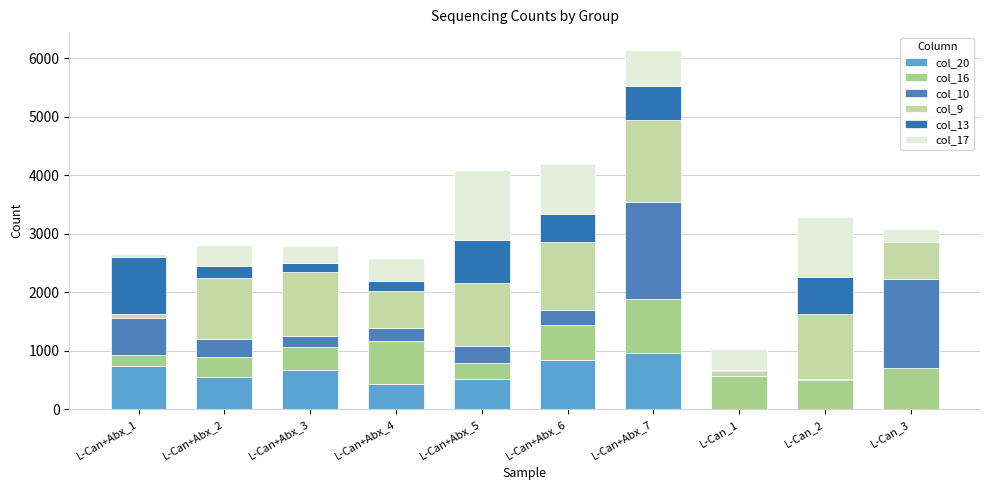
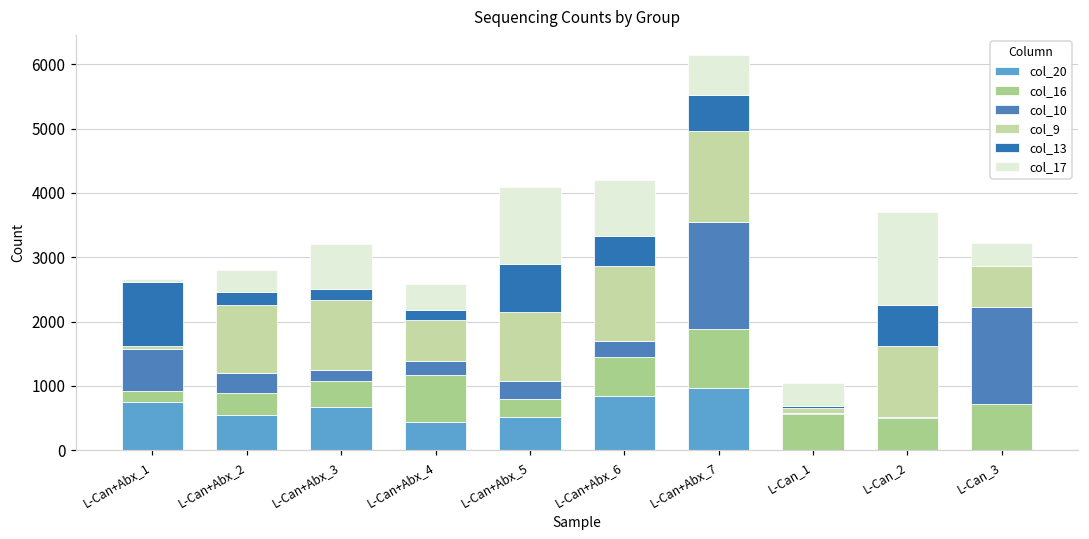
  {
    "col_17": {
      "L-Can+Abx_1": 100,
      "L-Can+Abx_2": 400,
-     "L-Can+Abx_3": 300,
+     "L-Can+Abx_3": 700,
      "L-Can+Abx_4": 400,
      "L-Can+Abx_5": 1200,
      "L-Can+Abx_6": 900,
      "L-Can+Abx_7": 600,
      "L-Can_1": 400,
-     "L-Can_2": 1000,
-     "L-Can_3": 200
+     "L-Can_2": 1400,
+     "L-Can_3": 400
    }
  }
